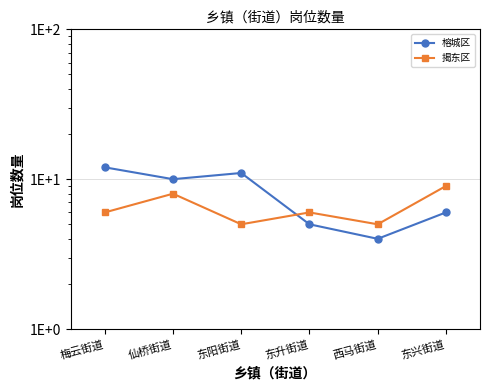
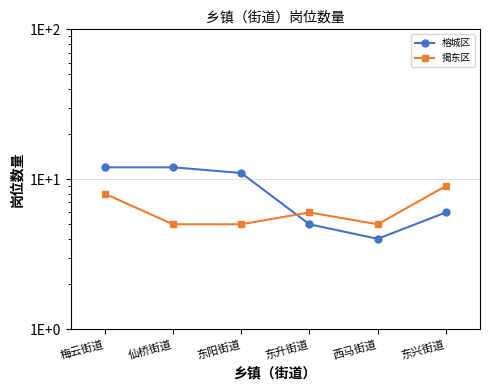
  {
    "榕城区": {
      "梅云街道": 12,
-     "仙桥街道": 10,
+     "仙桥街道": 12,
      "东阳街道": 11,
      "东升街道": 5,
      "西马街道": 4,
      "东兴街道": 6
    },
    "揭东区": {
-     "梅云街道": 6,
-     "仙桥街道": 8,
+     "梅云街道": 8,
+     "仙桥街道": 5,
      "东阳街道": 5,
      "东升街道": 6,
      "西马街道": 5,
      "东兴街道": 9
    }
  }
